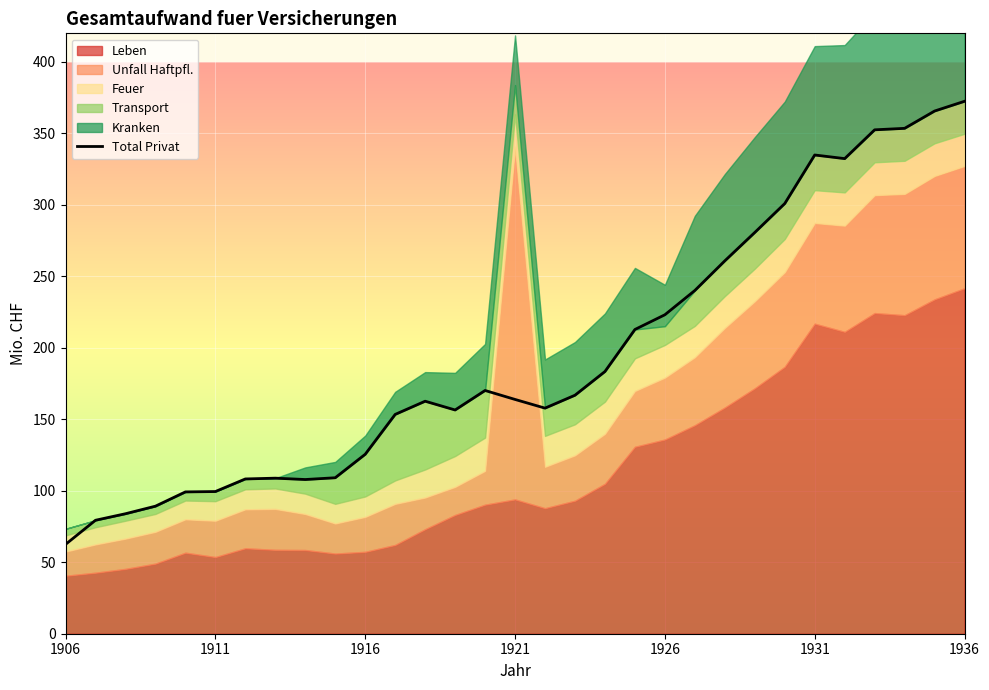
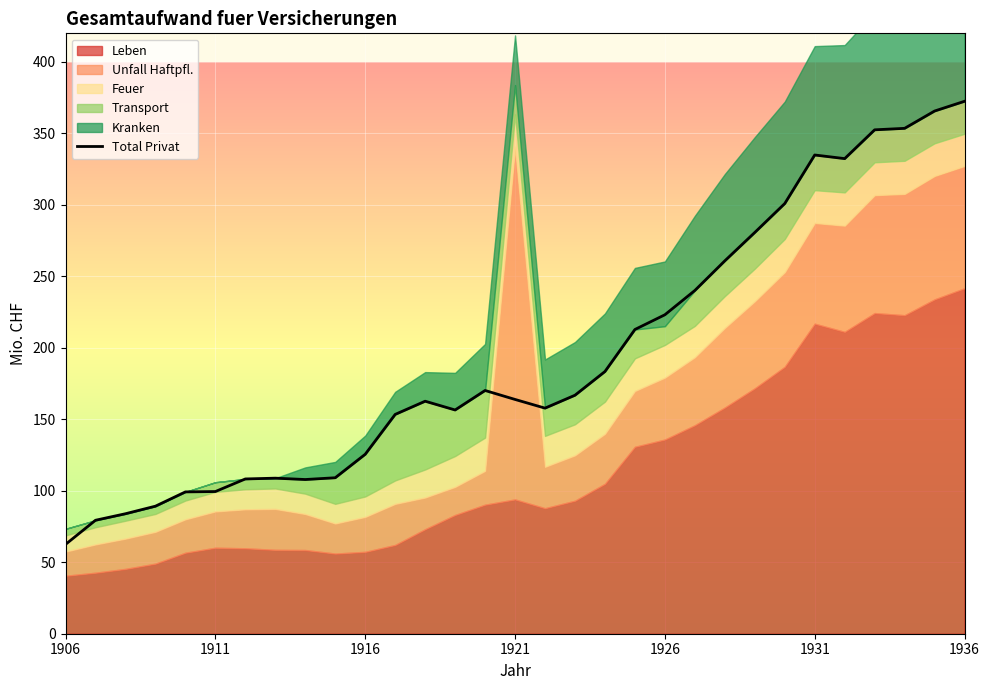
  {
    "Total Privat": {
      "1906": 62,
      "1921": 164,
      "1926": 223
    },
    "Leben": {
      "1906": 41,
-     "1911": 54,
+     "1911": 60,
      "1916": 57,
      "1921": 94,
      "1926": 136,
      "1931": 217,
      "1936": 242
    },
    "Unfall Haftpfl.": {
      "1906": 17,
      "1911": 25,
      "1916": 24,
      "1921": 247,
      "1926": 43,
      "1931": 70,
      "1936": 86
    },
    "Feuer": {
      "1906": 11,
      "1916": 14,
      "1921": 23,
      "1926": 23,
      "1931": 23,
      "1936": 22
    },
    "Transport": {
      "1921": 20,
      "1926": 13
    },
    "Kranken": {
      "1916": 13,
      "1921": 35,
-     "1926": 29,
+     "1926": 45,
      "1931": 76
    }
  }
